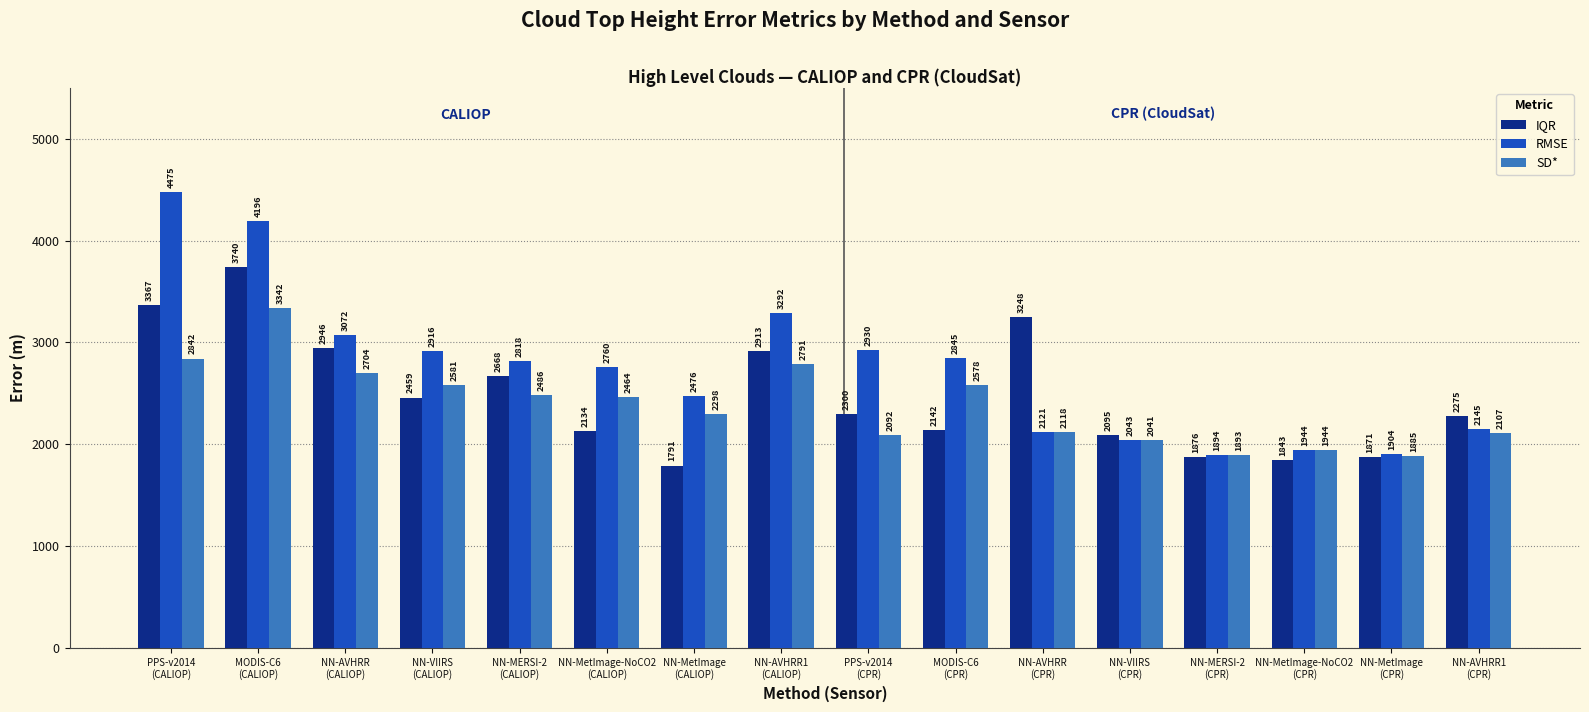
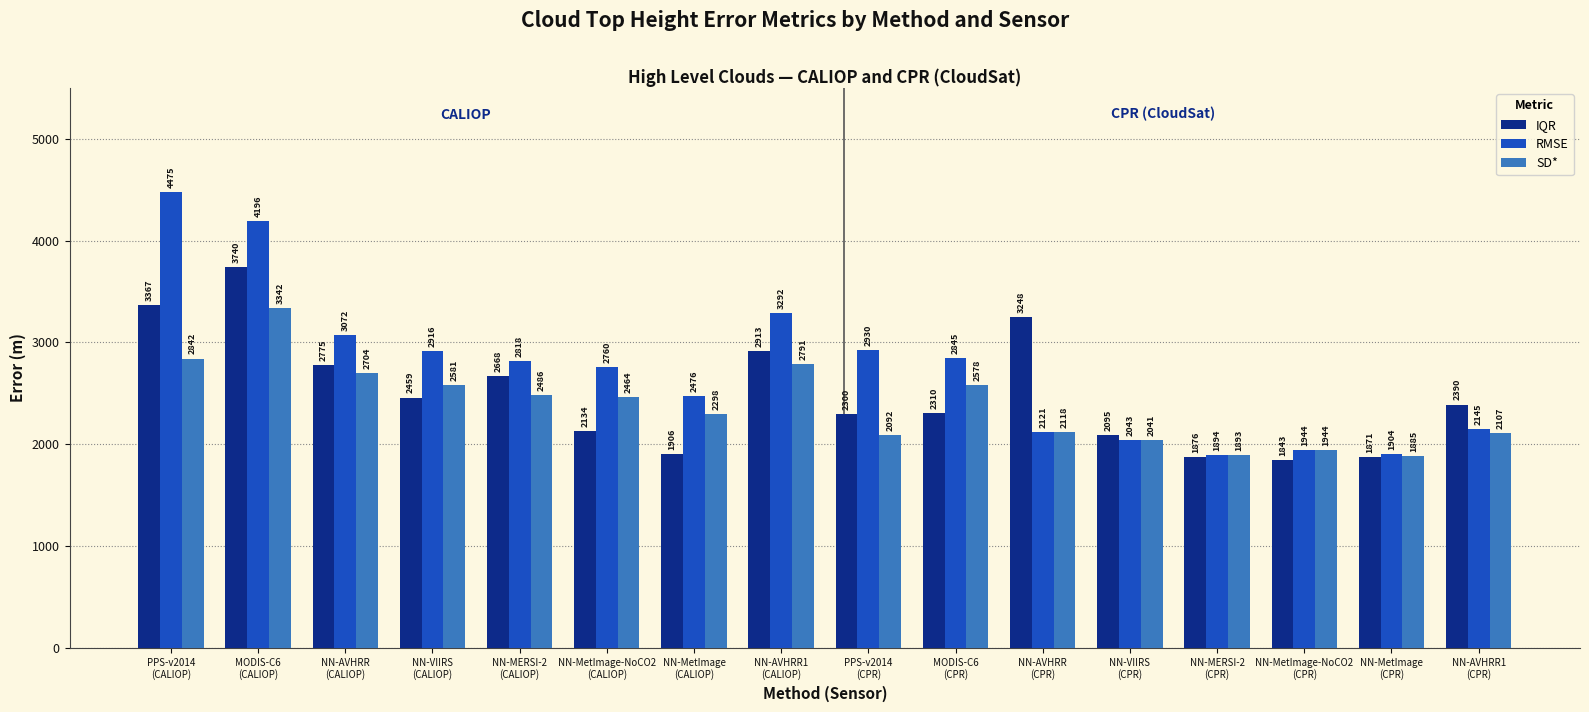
  {
    "IQR": {
      "PPS-v2014 (CALIOP)": 3367,
      "MODIS-C6 (CALIOP)": 3740,
-     "NN-AVHRR (CALIOP)": 2946,
+     "NN-AVHRR (CALIOP)": 2775,
      "NN-VIIRS (CALIOP)": 2459,
      "NN-MERSI-2 (CALIOP)": 2668,
      "NN-MetImage-NoCO2 (CALIOP)": 2134,
-     "NN-MetImage (CALIOP)": 1791,
+     "NN-MetImage (CALIOP)": 1906,
      "NN-AVHRR1 (CALIOP)": 2913,
      "PPS-v2014 (CPR)": 2300,
-     "MODIS-C6 (CPR)": 2142,
+     "MODIS-C6 (CPR)": 2310,
      "NN-AVHRR (CPR)": 3248,
      "NN-VIIRS (CPR)": 2095,
      "NN-MERSI-2 (CPR)": 1876,
      "NN-MetImage-NoCO2 (CPR)": 1843,
      "NN-MetImage (CPR)": 1871,
-     "NN-AVHRR1 (CPR)": 2275
+     "NN-AVHRR1 (CPR)": 2390
    }
  }
